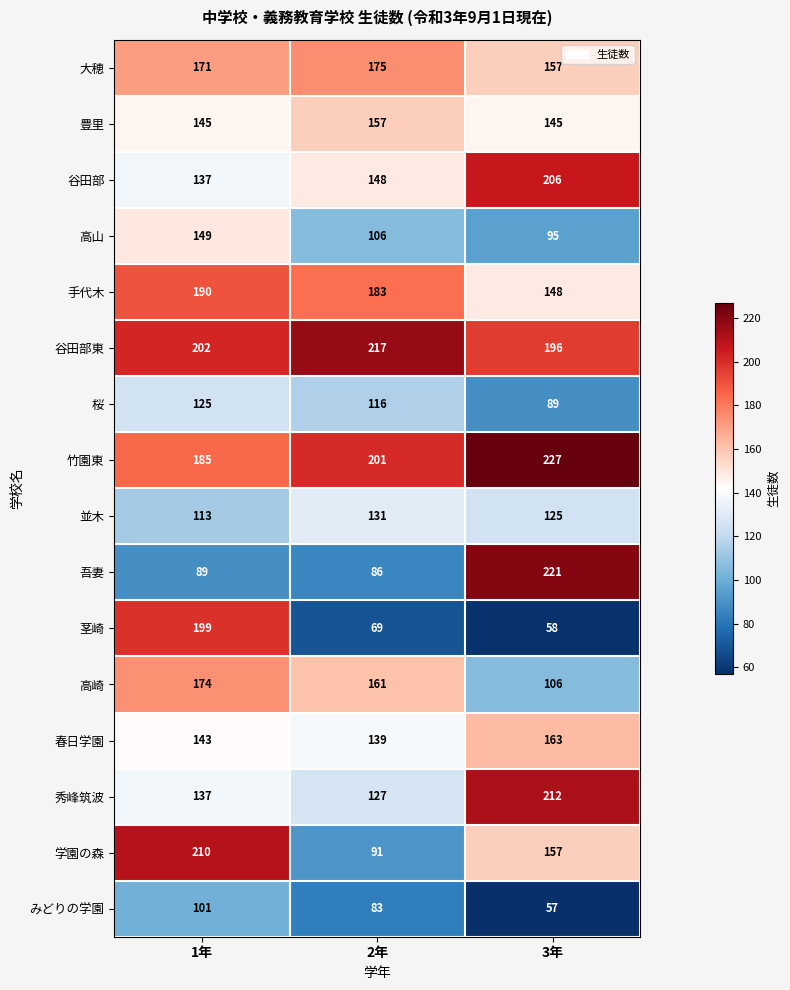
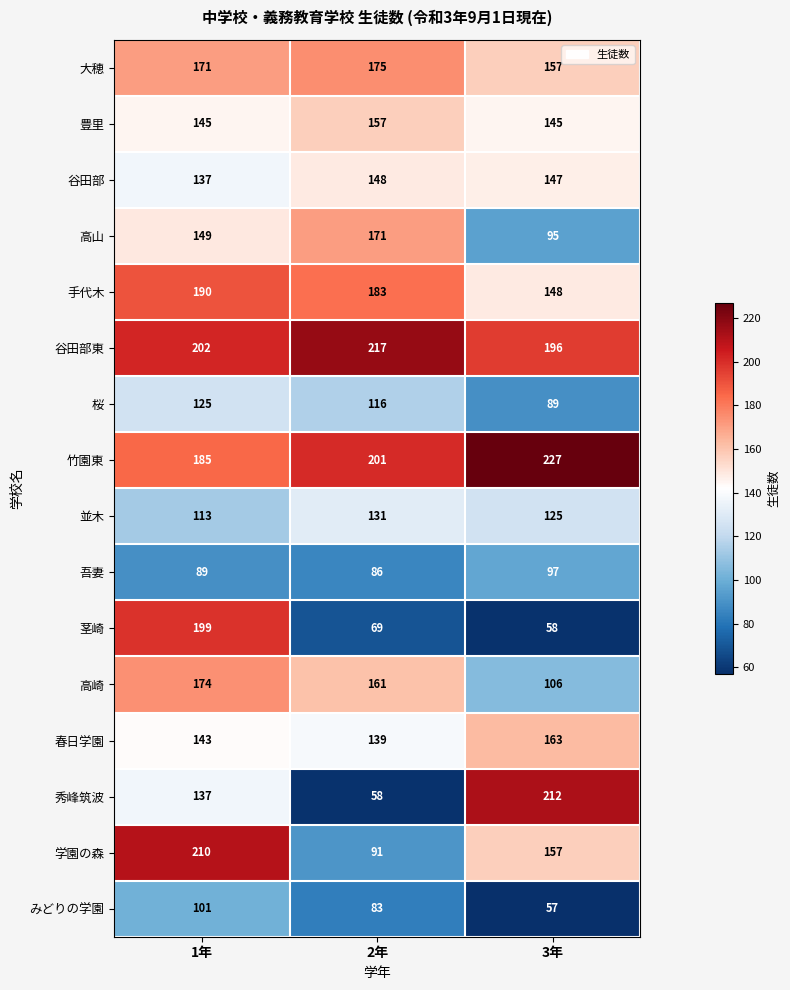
  {
    "大穂": {
      "1年": 171,
      "2年": 175
    },
    "豊里": {
      "1年": 145,
      "2年": 157,
      "3年": 145
    },
    "谷田部": {
      "1年": 137,
      "2年": 148,
-     "3年": 206
+     "3年": 147
    },
    "高山": {
      "1年": 149,
-     "2年": 106,
+     "2年": 171,
      "3年": 95
    },
    "手代木": {
      "1年": 190,
      "2年": 183,
      "3年": 148
    },
    "谷田部東": {
      "1年": 202,
      "2年": 217,
      "3年": 196
    },
    "桜": {
      "1年": 125,
      "2年": 116,
      "3年": 89
    },
    "竹園東": {
      "1年": 185,
      "2年": 201,
      "3年": 227
    },
    "並木": {
      "1年": 113,
      "2年": 131,
      "3年": 125
    },
    "吾妻": {
      "1年": 89,
      "2年": 86,
-     "3年": 221
+     "3年": 97
    },
    "茎崎": {
      "1年": 199,
      "2年": 69,
      "3年": 58
    },
    "高崎": {
      "1年": 174,
      "2年": 161,
      "3年": 106
    },
    "春日学園": {
      "1年": 143,
      "2年": 139,
      "3年": 163
    },
    "秀峰筑波": {
      "1年": 137,
-     "2年": 127,
+     "2年": 58,
      "3年": 212
    },
    "学園の森": {
      "1年": 210,
      "2年": 91,
      "3年": 157
    },
    "みどりの学園": {
      "1年": 101,
      "2年": 83,
      "3年": 57
    }
  }
